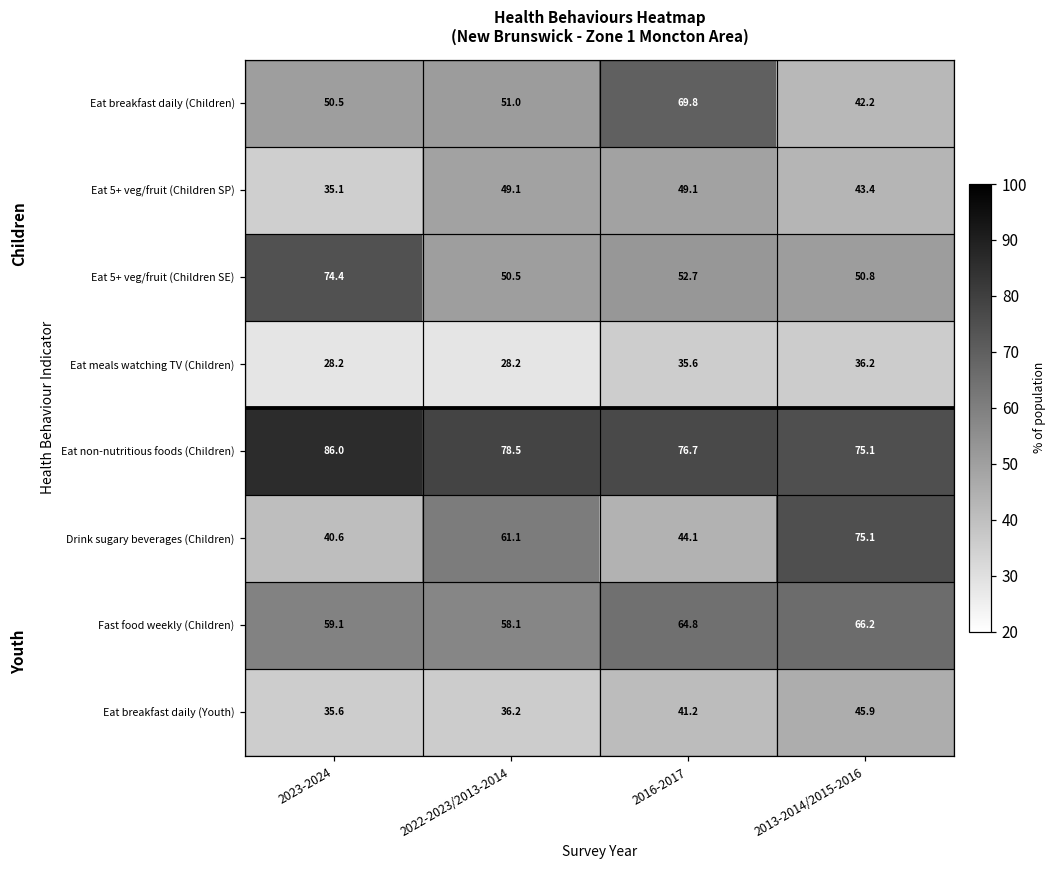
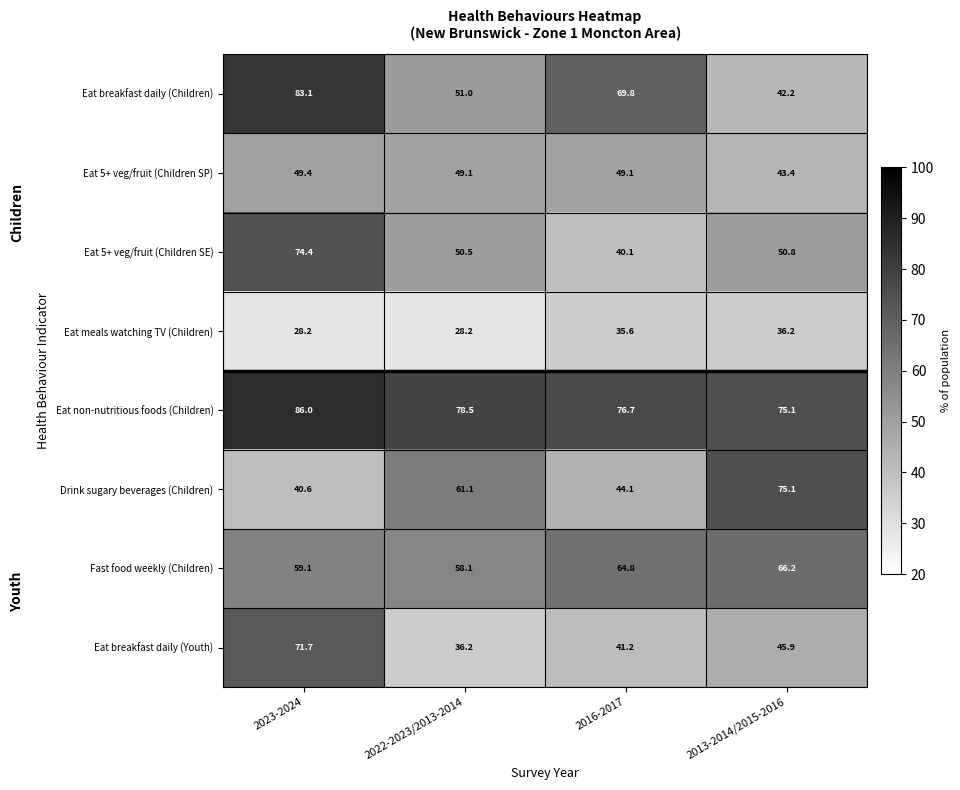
  {
    "Eat breakfast daily (Children)": {
-     "2023-2024": 50.5,
+     "2023-2024": 83.1,
      "2022-2023/2013-2014": 51.0,
      "2016-2017": 69.8,
      "2013-2014/2015-2016": 42.2
    },
    "Eat 5+ veg/fruit (Children SP)": {
-     "2023-2024": 35.1,
+     "2023-2024": 49.4,
      "2022-2023/2013-2014": 49.1,
      "2016-2017": 49.1,
      "2013-2014/2015-2016": 43.4
    },
    "Eat 5+ veg/fruit (Children SE)": {
      "2023-2024": 74.4,
      "2022-2023/2013-2014": 50.5,
-     "2016-2017": 52.7,
+     "2016-2017": 40.1,
      "2013-2014/2015-2016": 50.8
    },
    "Eat meals watching TV (Children)": {
      "2023-2024": 28.2,
      "2022-2023/2013-2014": 28.2,
      "2016-2017": 35.6,
      "2013-2014/2015-2016": 36.2
    },
    "Eat non-nutritious foods (Children)": {
      "2023-2024": 86.0,
      "2022-2023/2013-2014": 78.5,
      "2016-2017": 76.7,
      "2013-2014/2015-2016": 75.1
    },
    "Drink sugary beverages (Children)": {
      "2023-2024": 40.6,
      "2022-2023/2013-2014": 61.1,
      "2016-2017": 44.1,
      "2013-2014/2015-2016": 75.1
    },
    "Fast food weekly (Children)": {
      "2023-2024": 59.1,
      "2022-2023/2013-2014": 58.1,
      "2016-2017": 64.8,
      "2013-2014/2015-2016": 66.2
    },
    "Eat breakfast daily (Youth)": {
-     "2023-2024": 35.6,
+     "2023-2024": 71.7,
      "2022-2023/2013-2014": 36.2,
      "2016-2017": 41.2,
      "2013-2014/2015-2016": 45.9
    }
  }
